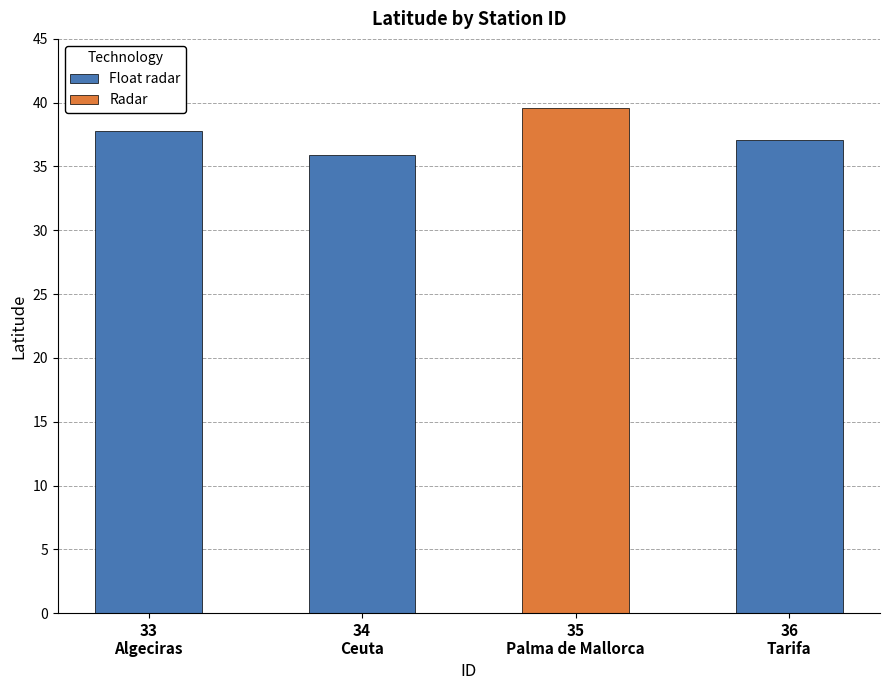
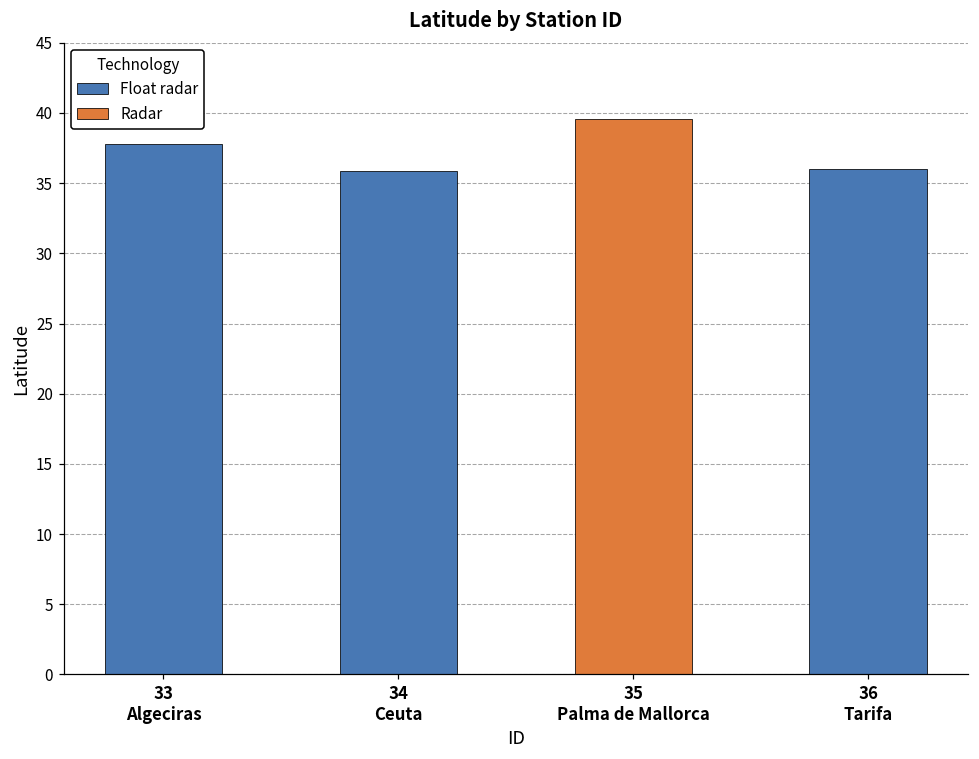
  {
    "33 Algeciras": 37.8,
    "34 Ceuta": 35.9,
    "35 Palma de Mallorca": 39.6,
-   "36 Tarifa": 37.1
+   "36 Tarifa": 36.0
  }
